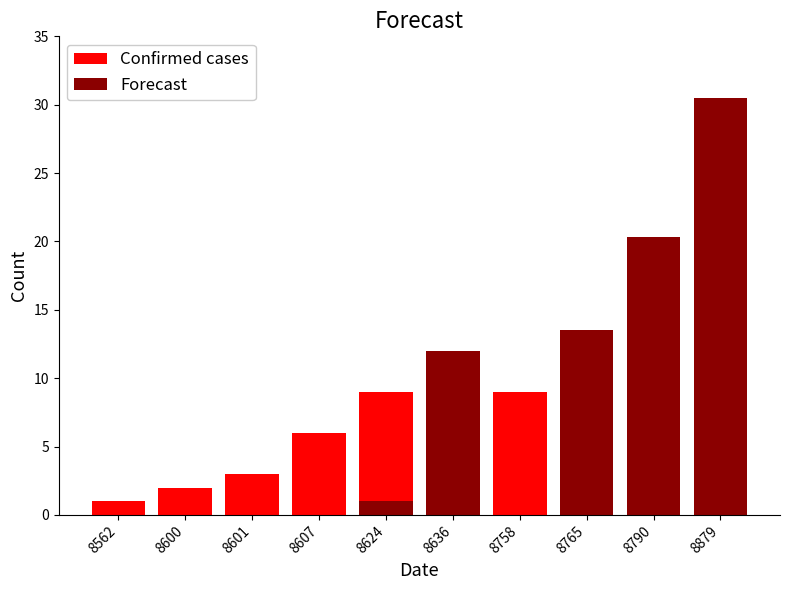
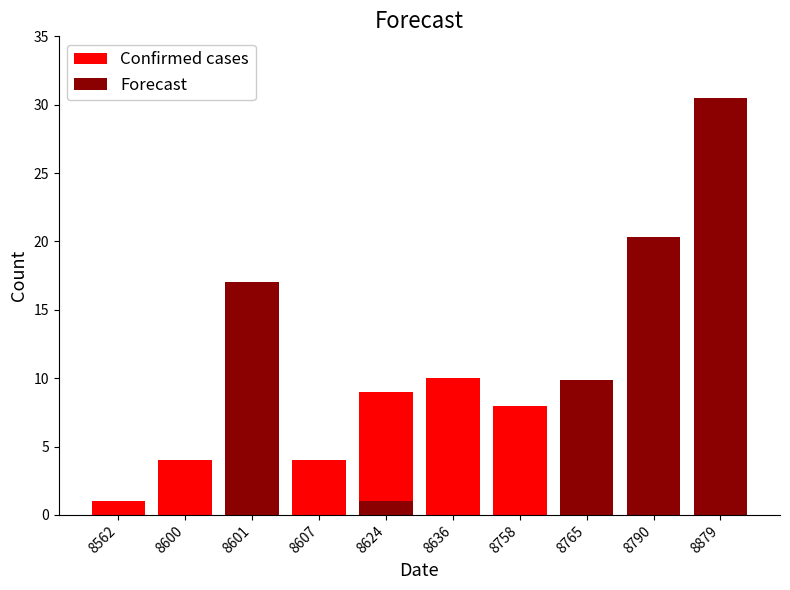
  {
    "Confirmed cases": {
      "8562": 1,
-     "8600": 2,
-     "8601": 3,
-     "8607": 6,
+     "8600": 4,
+     "8601": 1,
+     "8607": 4,
      "8624": 9,
-     "8758": 9
+     "8758": 8
    },
    "Forecast": {
      "8562": 0.0,
      "8600": 0.0,
-     "8601": 0,
+     "8601": 17,
      "8607": 0.0,
-     "8636": 12,
+     "8636": 0,
      "8758": 0.0,
-     "8765": 13.5,
+     "8765": 9.9,
      "8790": 20.3,
      "8879": 30.5
    }
  }
